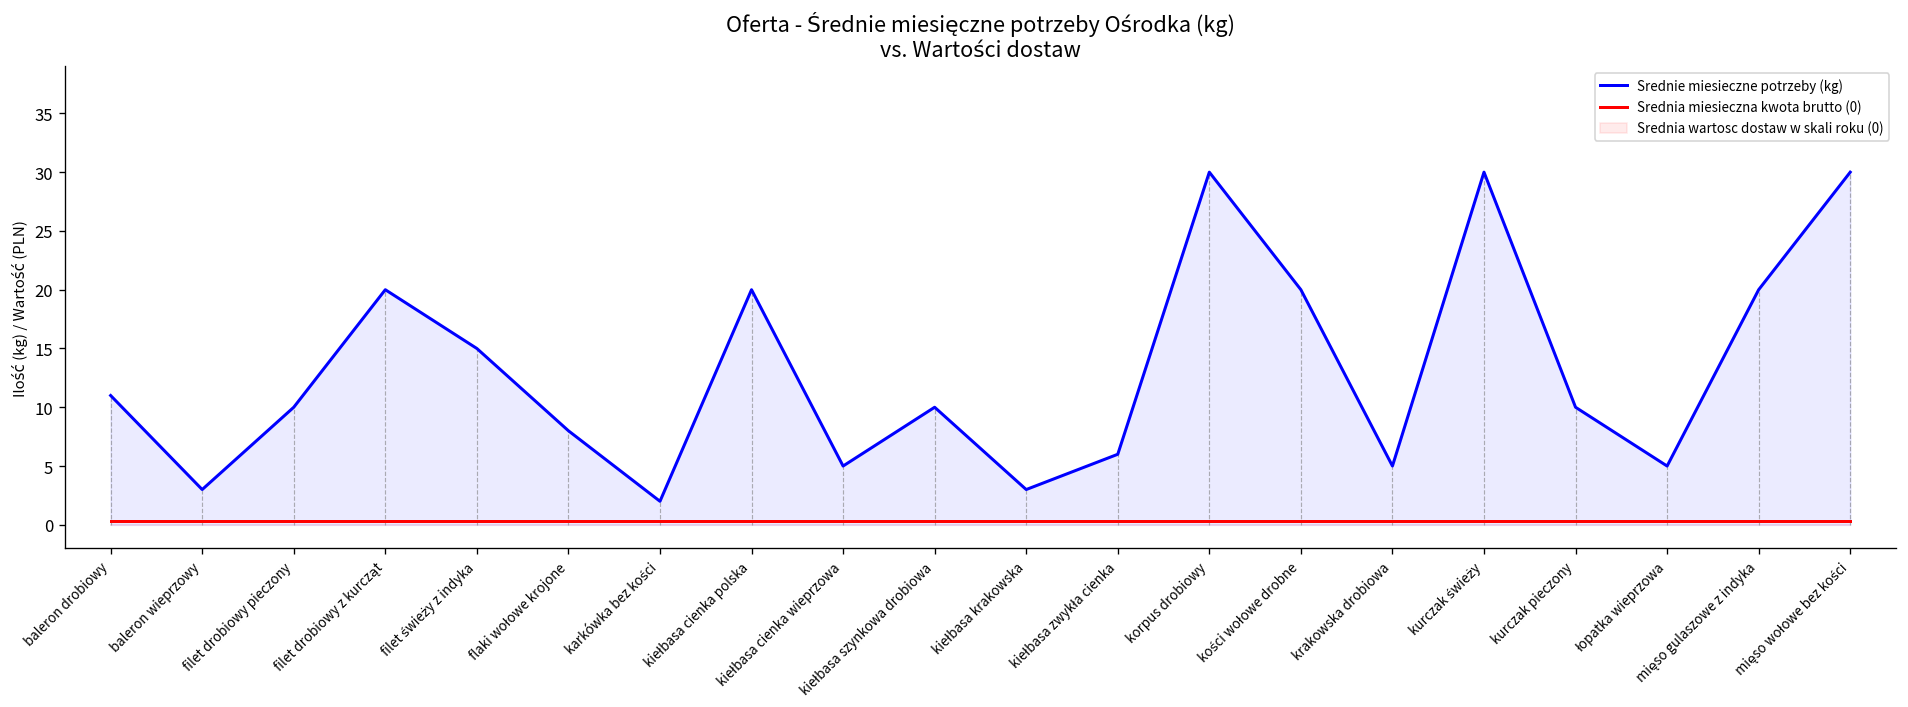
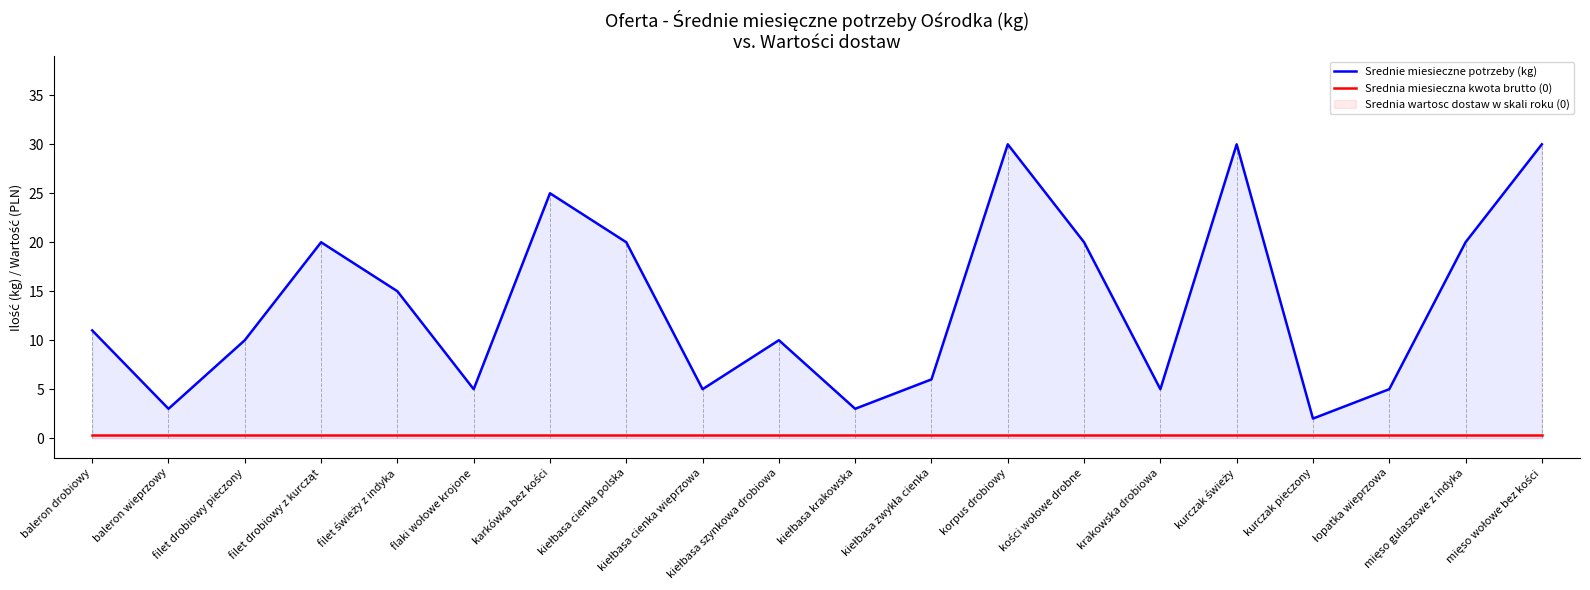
  {
    "Srednie miesieczne potrzeby (kg)": {
-     "flaki wołowe krojone": 8,
-     "karkówka bez kości": 2,
-     "kurczak pieczony": 10
+     "flaki wołowe krojone": 5,
+     "karkówka bez kości": 25,
+     "kurczak pieczony": 2
    }
  }
